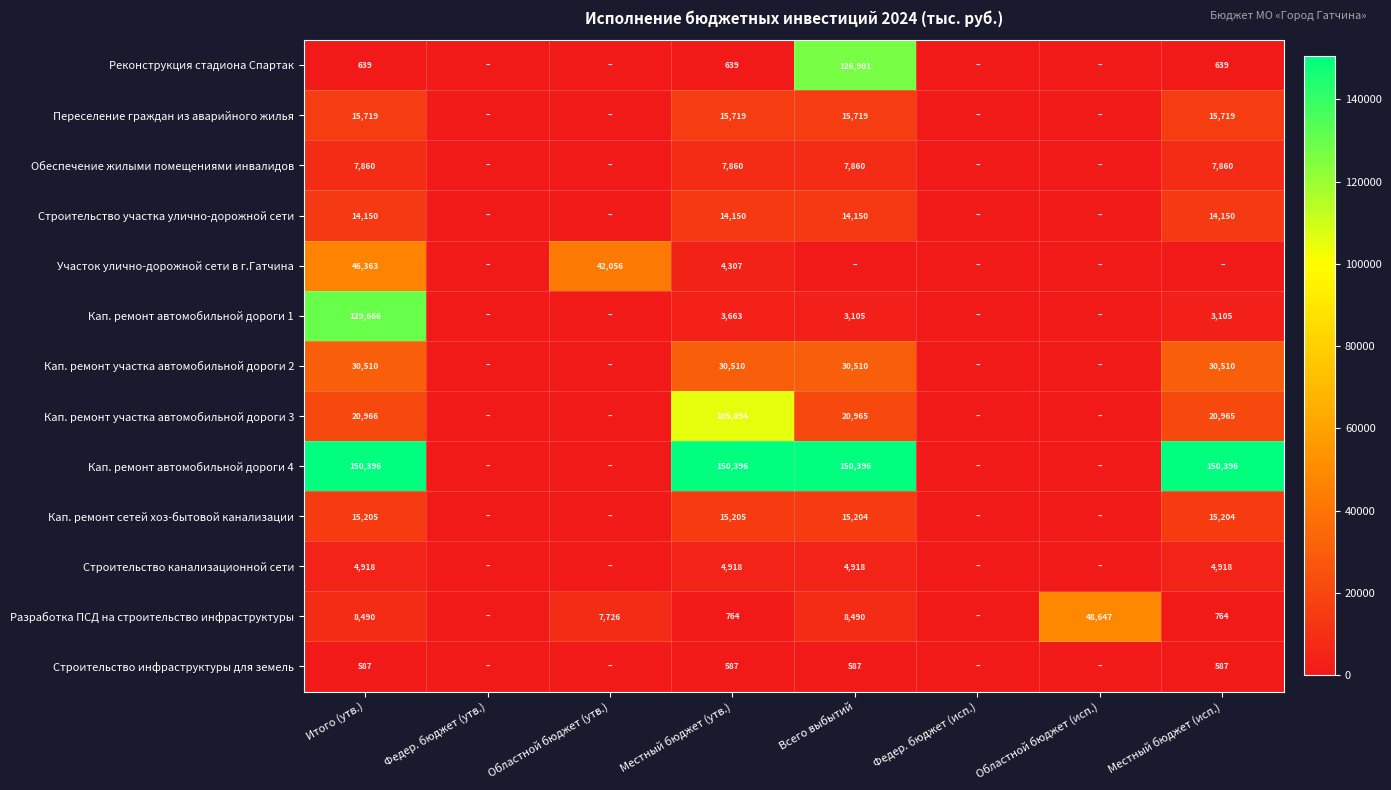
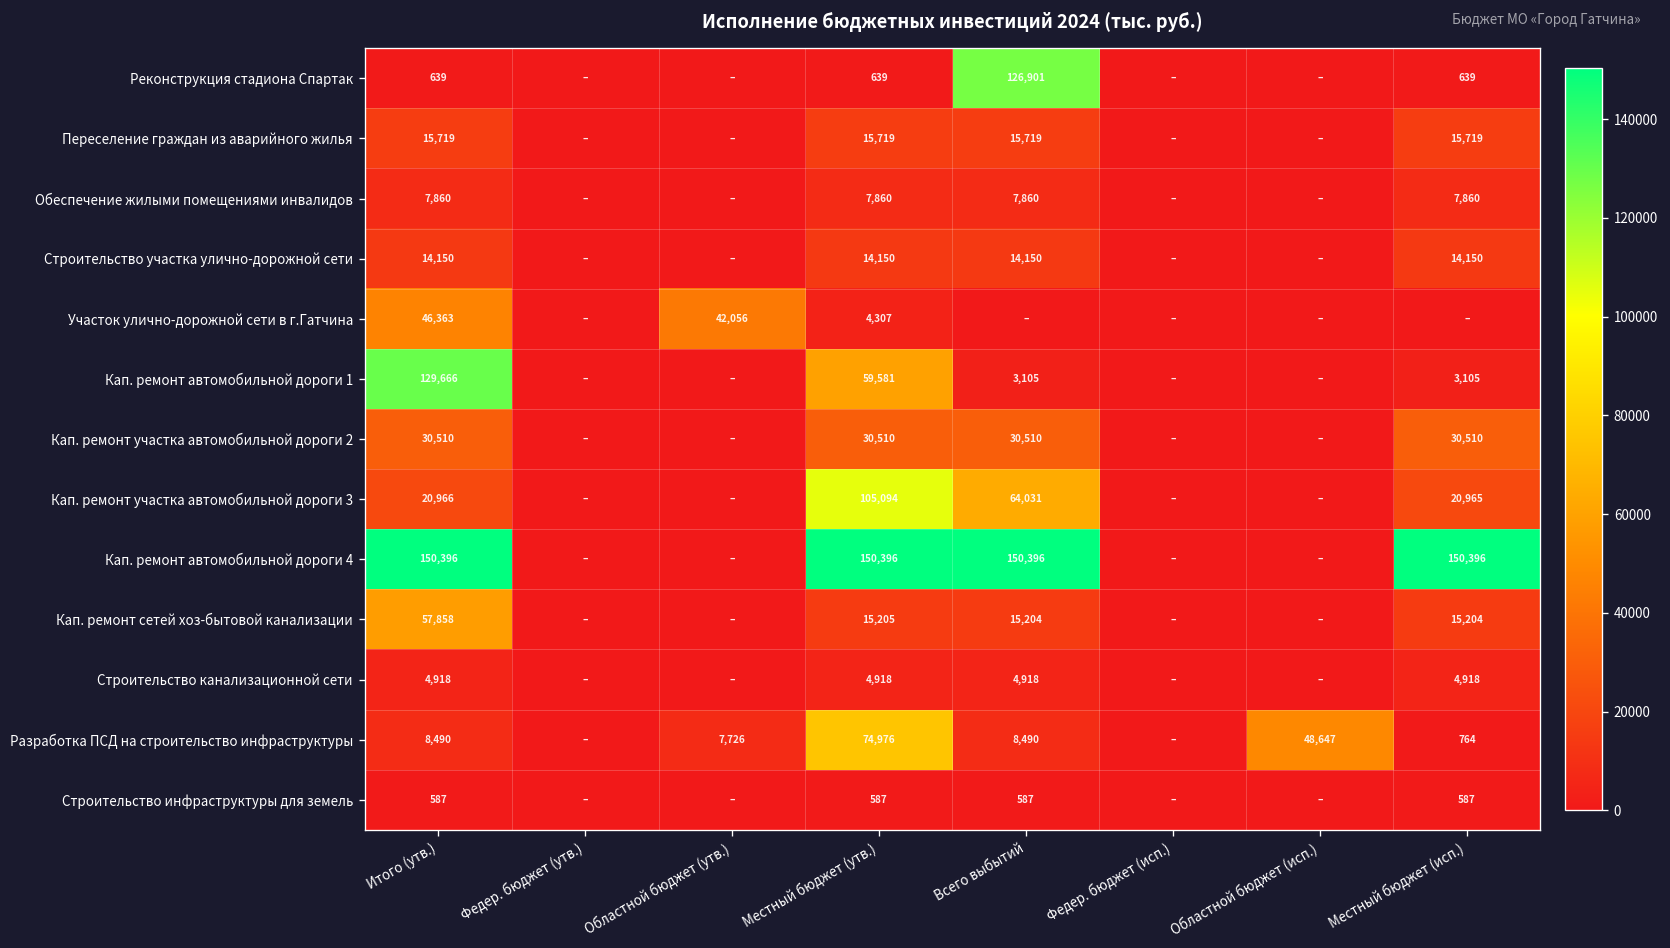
  {
    "Реконструкция стадиона Спартак": {
      "Итого (утв.)": "639",
      "Местный бюджет (утв.)": "639",
      "Всего выбытий": "126,901",
      "Местный бюджет (исп.)": "639"
    },
    "Переселение граждан из аварийного жилья": {
      "Итого (утв.)": "15,719",
      "Местный бюджет (утв.)": "15,719",
      "Всего выбытий": "15,719",
      "Местный бюджет (исп.)": "15,719"
    },
    "Обеспечение жилыми помещениями инвалидов": {
      "Итого (утв.)": "7,860",
      "Местный бюджет (утв.)": "7,860",
      "Всего выбытий": "7,860",
      "Местный бюджет (исп.)": "7,860"
    },
    "Строительство участка улично-дорожной сети": {
      "Итого (утв.)": "14,150",
      "Местный бюджет (утв.)": "14,150",
      "Всего выбытий": "14,150",
      "Местный бюджет (исп.)": "14,150"
    },
    "Участок улично-дорожной сети в г.Гатчина": {
      "Итого (утв.)": "46,363",
      "Областной бюджет (утв.)": "42,056",
      "Местный бюджет (утв.)": "4,307"
    },
    "Кап. ремонт автомобильной дороги 1": {
      "Итого (утв.)": "129,666",
-     "Местный бюджет (утв.)": "3,663",
+     "Местный бюджет (утв.)": "59,581",
      "Всего выбытий": "3,105",
      "Местный бюджет (исп.)": "3,105"
    },
    "Кап. ремонт участка автомобильной дороги 2": {
      "Итого (утв.)": "30,510",
      "Местный бюджет (утв.)": "30,510",
      "Всего выбытий": "30,510",
      "Местный бюджет (исп.)": "30,510"
    },
    "Кап. ремонт участка автомобильной дороги 3": {
      "Итого (утв.)": "20,966",
      "Местный бюджет (утв.)": "105,094",
-     "Всего выбытий": "20,965",
+     "Всего выбытий": "64,031",
      "Местный бюджет (исп.)": "20,965"
    },
    "Кап. ремонт автомобильной дороги 4": {
      "Итого (утв.)": "150,396",
      "Местный бюджет (утв.)": "150,396",
      "Всего выбытий": "150,396",
      "Местный бюджет (исп.)": "150,396"
    },
    "Кап. ремонт сетей хоз-бытовой канализации": {
-     "Итого (утв.)": "15,205",
+     "Итого (утв.)": "57,858",
      "Местный бюджет (утв.)": "15,205",
      "Всего выбытий": "15,204",
      "Местный бюджет (исп.)": "15,204"
    },
    "Строительство канализационной сети": {
      "Итого (утв.)": "4,918",
      "Местный бюджет (утв.)": "4,918",
      "Всего выбытий": "4,918",
      "Местный бюджет (исп.)": "4,918"
    },
    "Разработка ПСД на строительство инфраструктуры": {
      "Итого (утв.)": "8,490",
      "Областной бюджет (утв.)": "7,726",
-     "Местный бюджет (утв.)": "764",
+     "Местный бюджет (утв.)": "74,976",
      "Всего выбытий": "8,490",
      "Областной бюджет (исп.)": "48,647",
      "Местный бюджет (исп.)": "764"
    },
    "Строительство инфраструктуры для земель": {
      "Итого (утв.)": "587",
      "Местный бюджет (утв.)": "587",
      "Всего выбытий": "587",
      "Местный бюджет (исп.)": "587"
    }
  }
